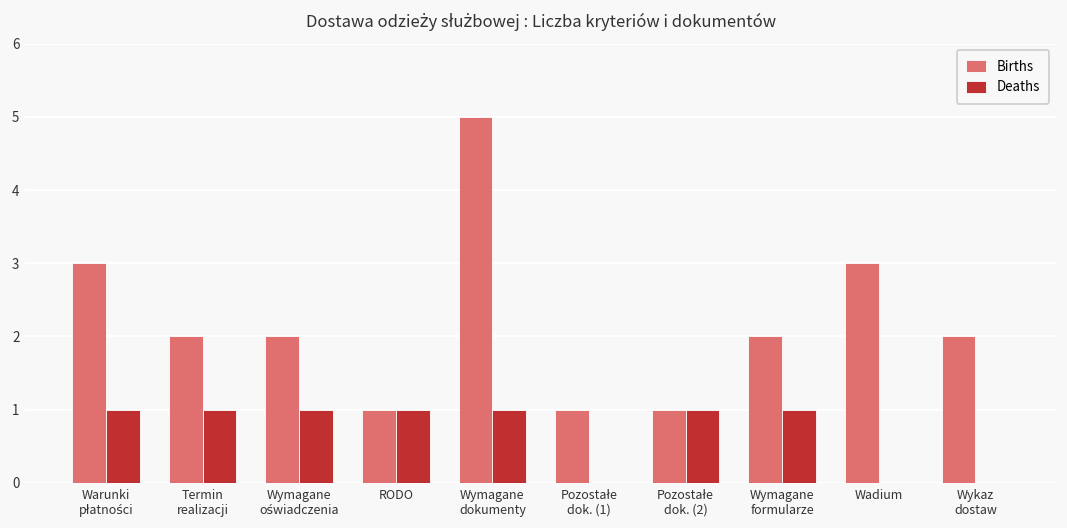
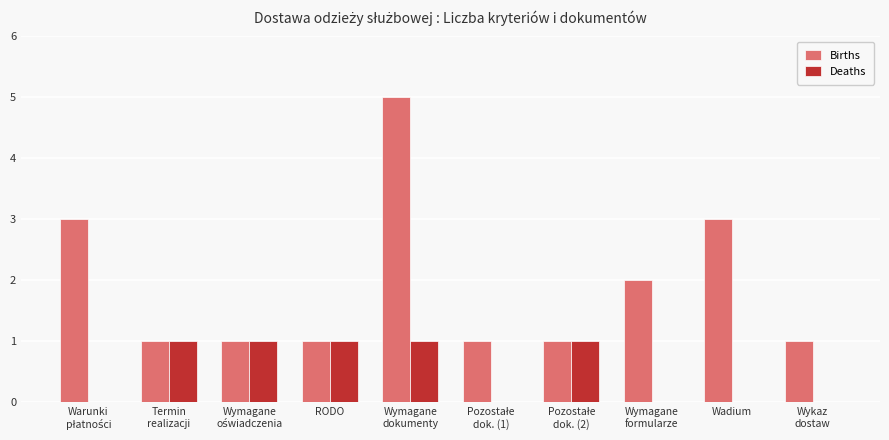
  {
    "Births": {
      "Warunki płatności": 3,
-     "Termin realizacji": 2,
-     "Wymagane oświadczenia": 2,
+     "Termin realizacji": 1,
+     "Wymagane oświadczenia": 1,
      "RODO": 1,
      "Wymagane dokumenty": 5,
      "Pozostałe dok. (1)": 1,
      "Pozostałe dok. (2)": 1,
      "Wymagane formularze": 2,
      "Wadium": 3,
-     "Wykaz dostaw": 2
+     "Wykaz dostaw": 1
    },
    "Deaths": {
-     "Warunki płatności": 1,
+     "Warunki płatności": 0,
      "Termin realizacji": 1,
      "Wymagane oświadczenia": 1,
      "RODO": 1,
      "Wymagane dokumenty": 1,
      "Pozostałe dok. (1)": 0,
      "Pozostałe dok. (2)": 1,
-     "Wymagane formularze": 1,
+     "Wymagane formularze": 0,
      "Wadium": 0,
      "Wykaz dostaw": 0
    }
  }
